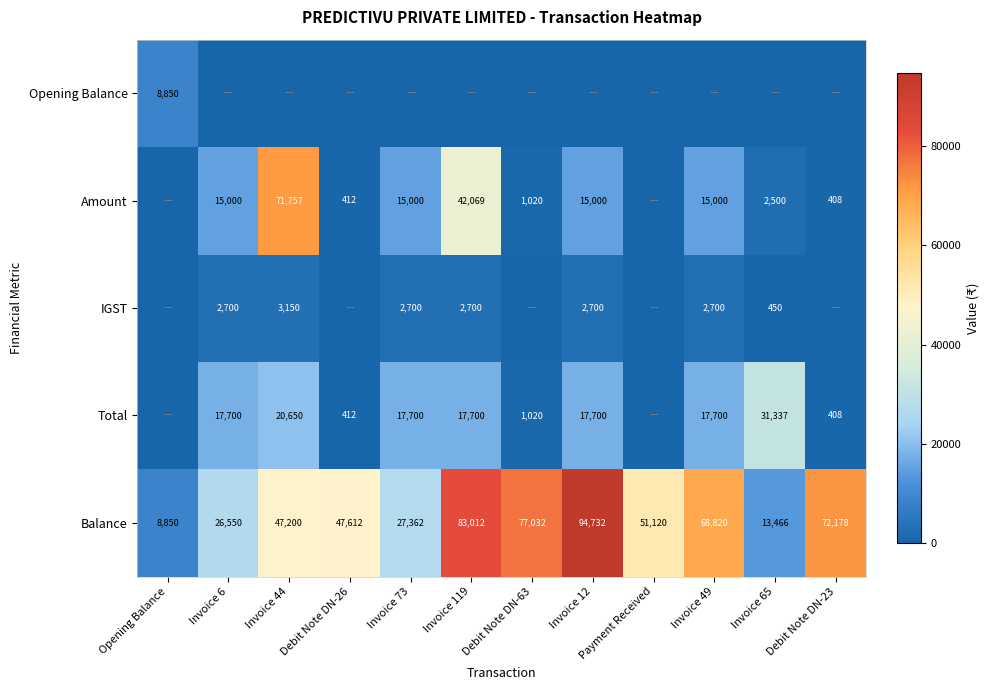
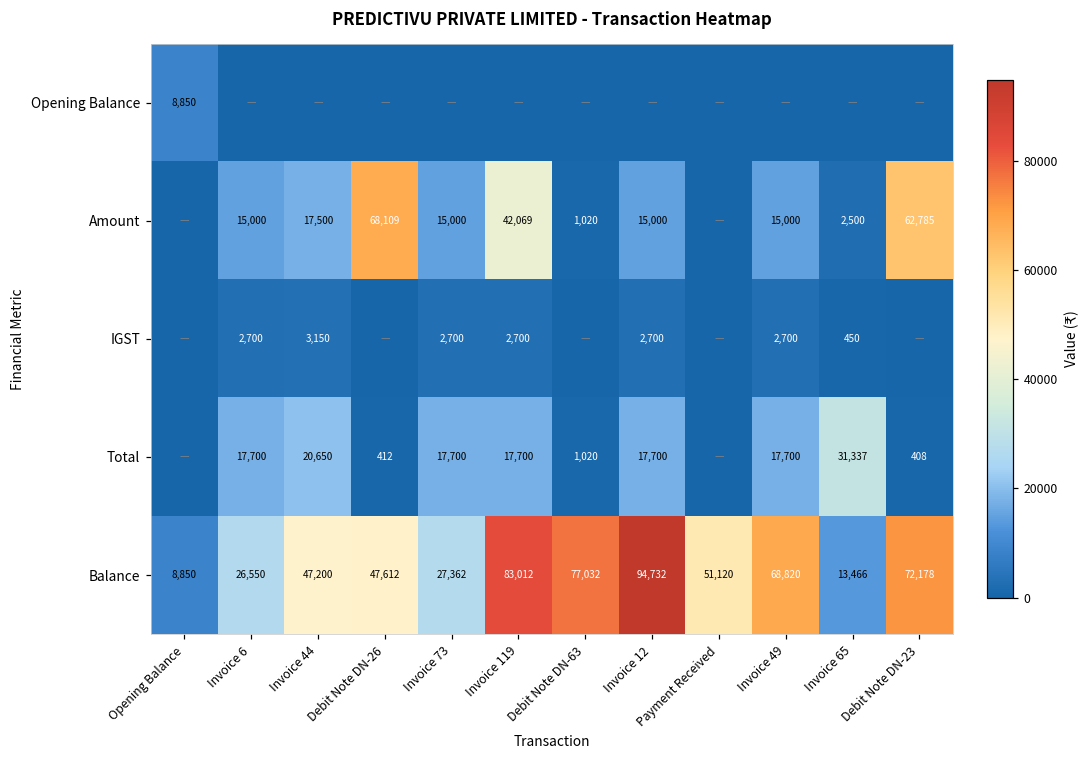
  {
    "Opening Balance": {
      "Opening Balance": "8,850"
    },
    "Amount": {
      "Invoice 6": "15,000",
-     "Invoice 44": "71,757",
-     "Debit Note DN-26": "412",
+     "Invoice 44": "17,500",
+     "Debit Note DN-26": "68,109",
      "Invoice 73": "15,000",
      "Invoice 119": "42,069",
      "Debit Note DN-63": "1,020",
      "Invoice 12": "15,000",
      "Invoice 49": "15,000",
      "Invoice 65": "2,500",
-     "Debit Note DN-23": "408"
+     "Debit Note DN-23": "62,785"
    },
    "IGST": {
      "Invoice 6": "2,700",
      "Invoice 44": "3,150",
      "Invoice 73": "2,700",
      "Invoice 119": "2,700",
      "Invoice 12": "2,700",
      "Invoice 49": "2,700",
      "Invoice 65": "450"
    },
    "Total": {
      "Invoice 6": "17,700",
      "Invoice 44": "20,650",
      "Debit Note DN-26": "412",
      "Invoice 73": "17,700",
      "Invoice 119": "17,700",
      "Debit Note DN-63": "1,020",
      "Invoice 12": "17,700",
      "Invoice 49": "17,700",
      "Invoice 65": "31,337",
      "Debit Note DN-23": "408"
    },
    "Balance": {
      "Opening Balance": "8,850",
      "Invoice 6": "26,550",
      "Invoice 44": "47,200",
      "Debit Note DN-26": "47,612",
      "Invoice 73": "27,362",
      "Invoice 119": "83,012",
      "Debit Note DN-63": "77,032",
      "Invoice 12": "94,732",
      "Payment Received": "51,120",
      "Invoice 49": "68,820",
      "Invoice 65": "13,466",
      "Debit Note DN-23": "72,178"
    }
  }
